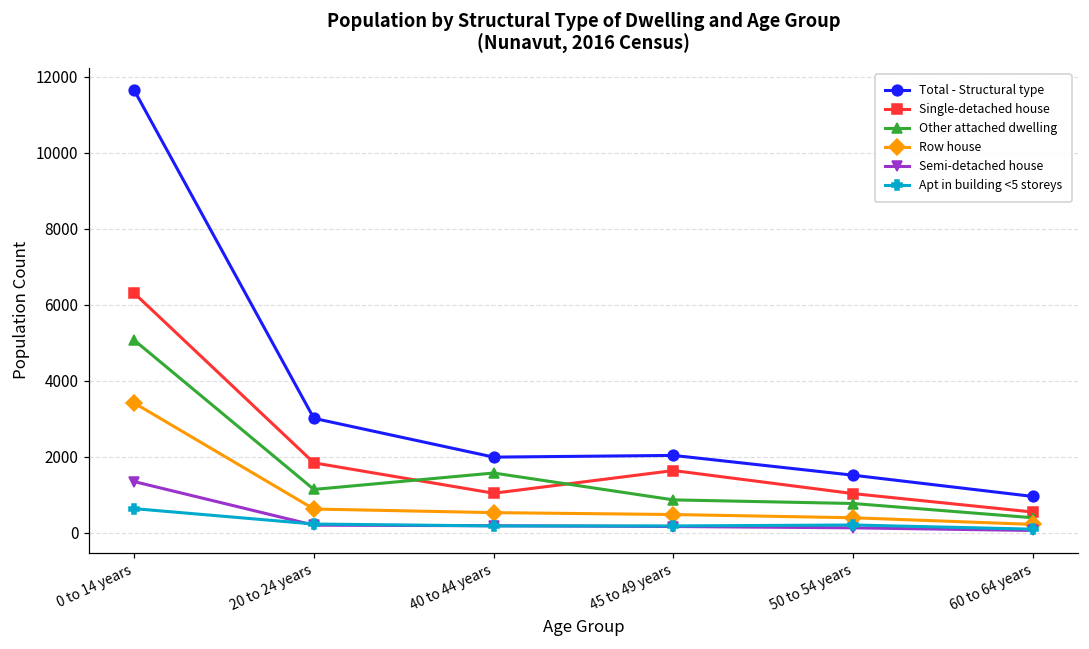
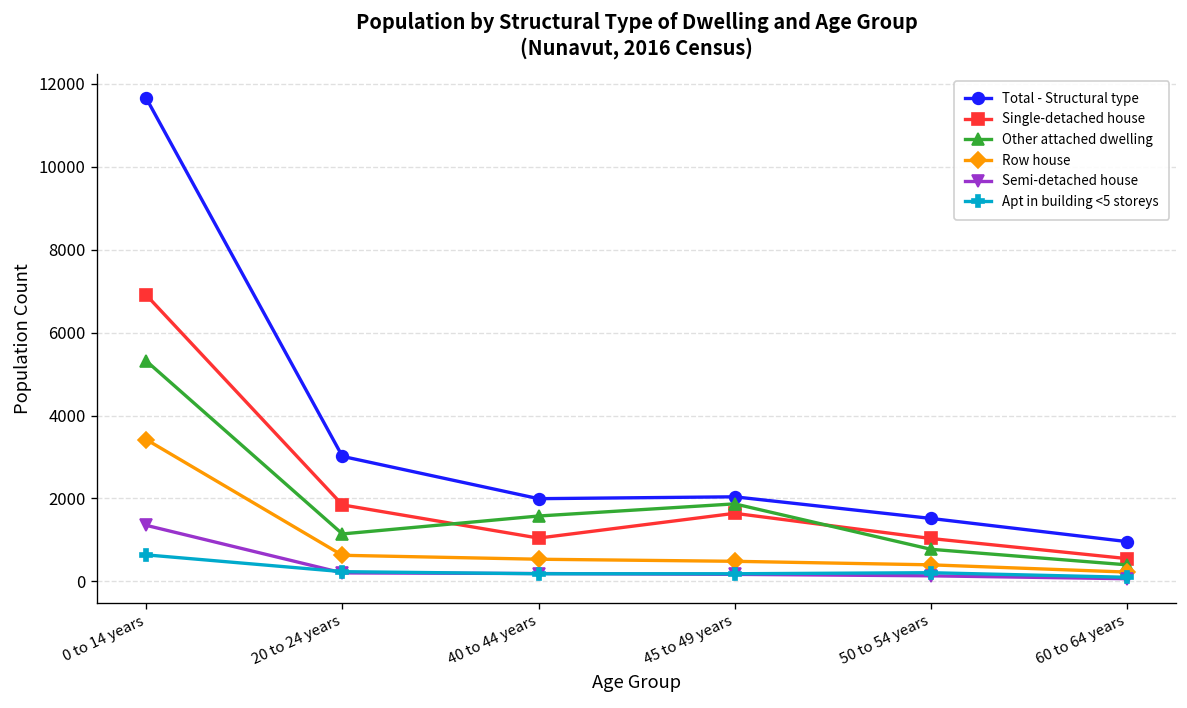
  {
    "Total - Structural type": {
      "0 to 14 years": 11700,
      "20 to 24 years": 3000,
      "40 to 44 years": 2000,
      "45 to 49 years": 2000,
      "50 to 54 years": 1500,
      "60 to 64 years": 1000
    },
    "Single-detached house": {
-     "0 to 14 years": 6300,
+     "0 to 14 years": 6900,
      "20 to 24 years": 1800,
      "40 to 44 years": 1000,
      "45 to 49 years": 1600,
      "50 to 54 years": 1000,
      "60 to 64 years": 600
    },
    "Other attached dwelling": {
-     "0 to 14 years": 5100,
+     "0 to 14 years": 5300,
      "20 to 24 years": 1100,
      "40 to 44 years": 1600,
-     "45 to 49 years": 900,
+     "45 to 49 years": 1900,
      "50 to 54 years": 800,
      "60 to 64 years": 400
    },
    "Row house": {
      "0 to 14 years": 3400,
      "20 to 24 years": 600,
      "40 to 44 years": 500,
      "45 to 49 years": 500,
      "50 to 54 years": 400,
      "60 to 64 years": 200
    },
    "Semi-detached house": {
      "0 to 14 years": 1400
    },
    "Apt in building <5 storeys": {
      "0 to 14 years": 600
    }
  }
